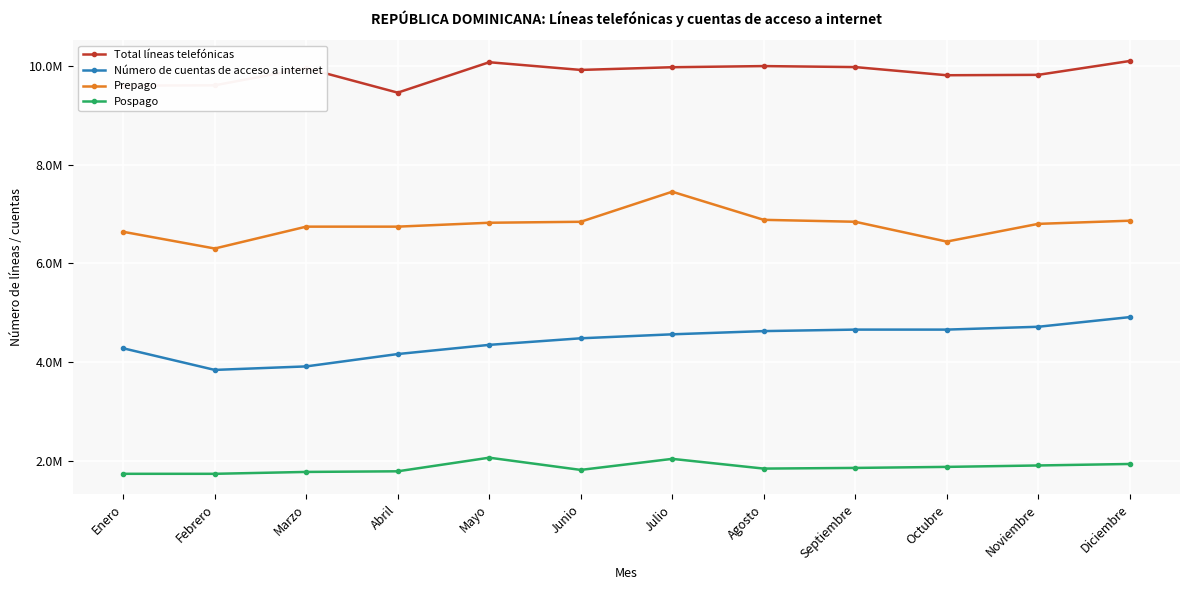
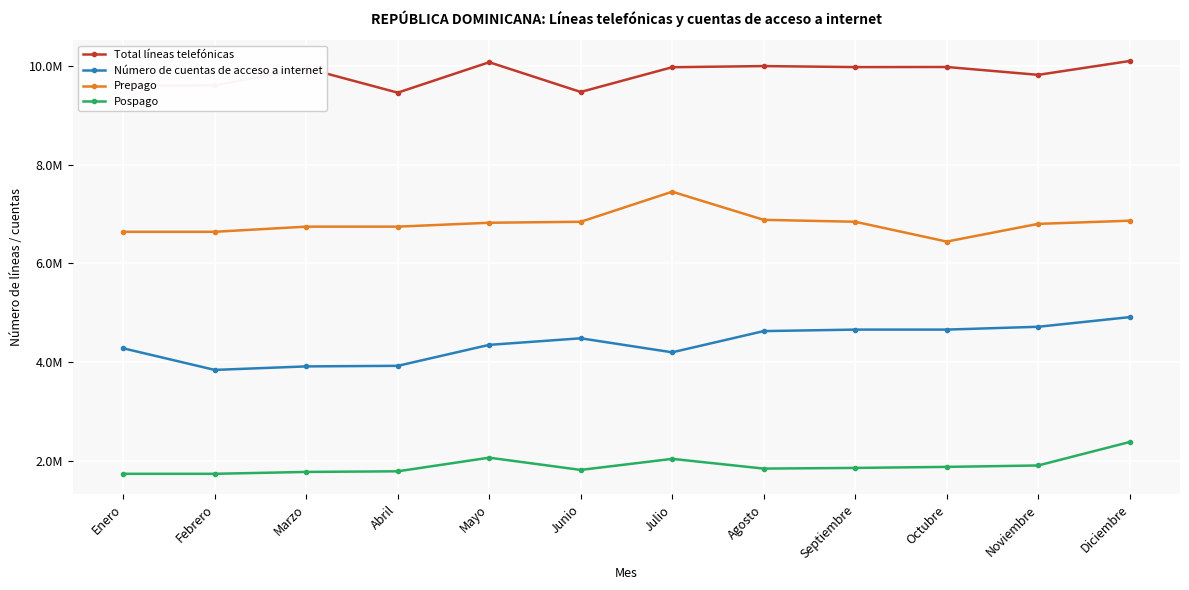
  {
    "Total líneas telefónicas": {
      "Abril": 9500000,
      "Mayo": 10100000,
-     "Junio": 9900000,
+     "Junio": 9500000,
      "Julio": 10000000,
      "Agosto": 10000000,
      "Septiembre": 10000000,
-     "Octubre": 9800000,
+     "Octubre": 10000000,
      "Noviembre": 9800000,
      "Diciembre": 10100000
    },
    "Número de cuentas de acceso a internet": {
      "Enero": 4300000,
      "Febrero": 3800000,
      "Marzo": 3900000,
-     "Abril": 4200000,
+     "Abril": 3900000,
      "Mayo": 4300000,
      "Junio": 4500000,
-     "Julio": 4600000,
+     "Julio": 4200000,
      "Agosto": 4600000,
      "Septiembre": 4700000,
      "Octubre": 4700000,
      "Noviembre": 4700000,
      "Diciembre": 4900000
    },
    "Prepago": {
      "Enero": 6600000,
-     "Febrero": 6300000,
+     "Febrero": 6600000,
      "Marzo": 6700000,
      "Abril": 6700000,
      "Mayo": 6800000,
      "Junio": 6800000,
      "Julio": 7500000,
      "Agosto": 6900000,
      "Septiembre": 6800000,
      "Octubre": 6400000,
      "Noviembre": 6800000,
      "Diciembre": 6900000
    },
    "Pospago": {
      "Enero": 1700000,
      "Febrero": 1700000,
      "Marzo": 1800000,
      "Abril": 1800000,
      "Mayo": 2100000,
      "Junio": 1800000,
      "Julio": 2000000,
      "Agosto": 1800000,
      "Septiembre": 1900000,
      "Octubre": 1900000,
      "Noviembre": 1900000,
-     "Diciembre": 1900000
+     "Diciembre": 2400000
    }
  }
